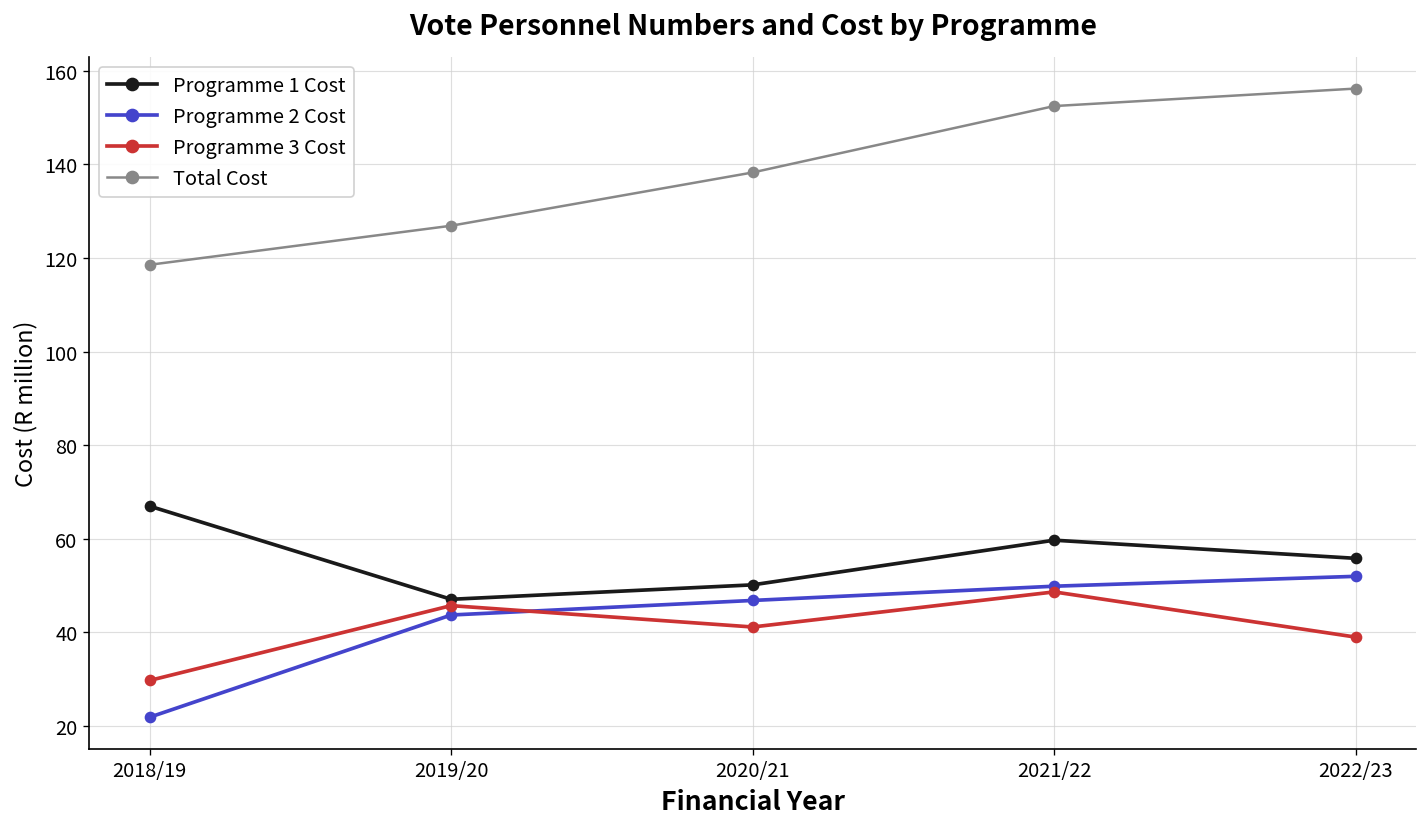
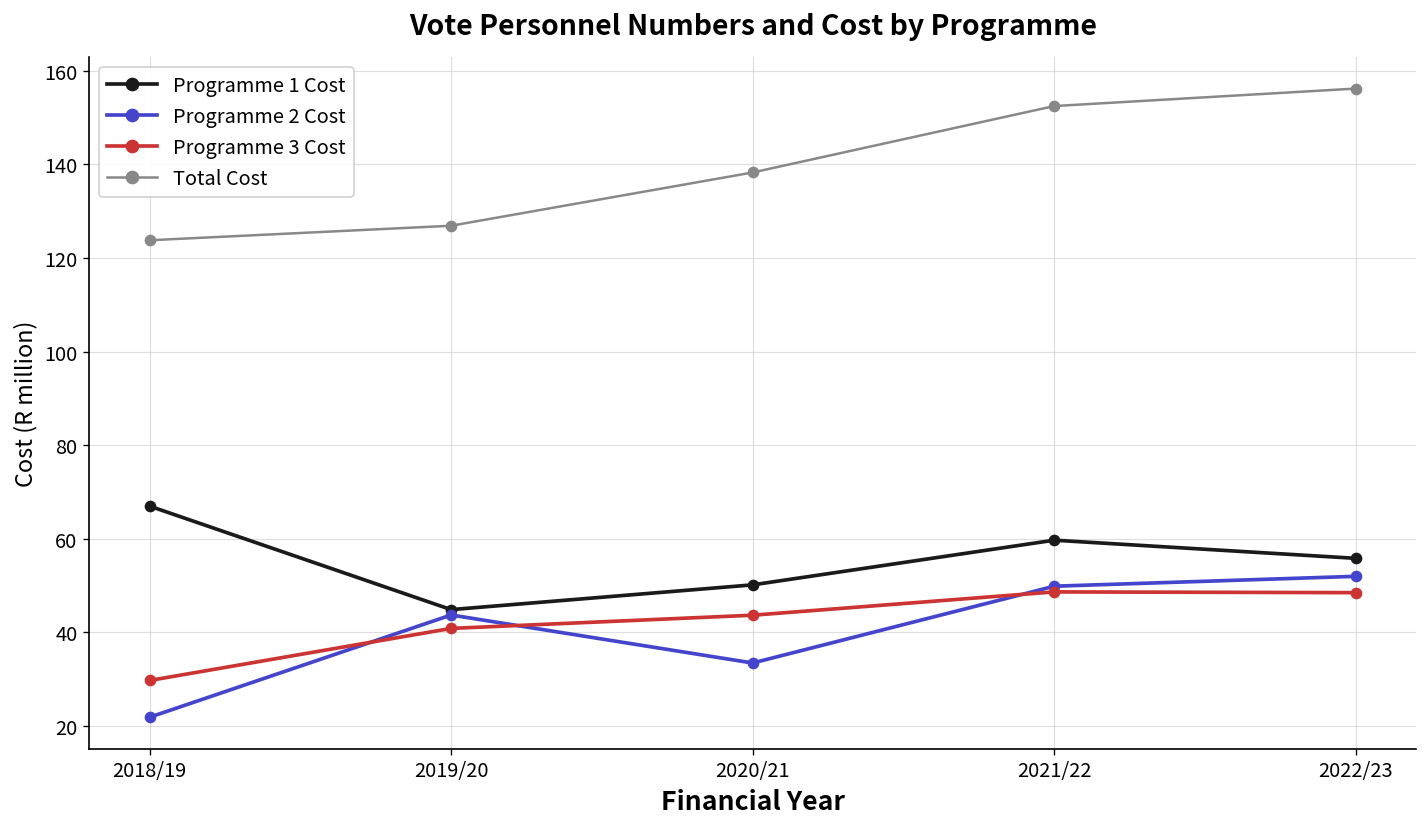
  {
    "Programme 1 Cost": {
      "2018/19": 67,
-     "2019/20": 47,
+     "2019/20": 45,
      "2020/21": 50,
      "2021/22": 60,
      "2022/23": 56
    },
    "Programme 2 Cost": {
      "2018/19": 22,
      "2019/20": 44,
-     "2020/21": 47,
+     "2020/21": 33,
      "2021/22": 50,
      "2022/23": 52
    },
    "Programme 3 Cost": {
      "2018/19": 30,
-     "2019/20": 46,
-     "2020/21": 41,
+     "2019/20": 41,
+     "2020/21": 44,
      "2021/22": 49,
-     "2022/23": 39
+     "2022/23": 48
    },
    "Total Cost": {
-     "2018/19": 119,
+     "2018/19": 124,
      "2019/20": 127,
      "2020/21": 138,
      "2021/22": 152,
      "2022/23": 156
    }
  }
